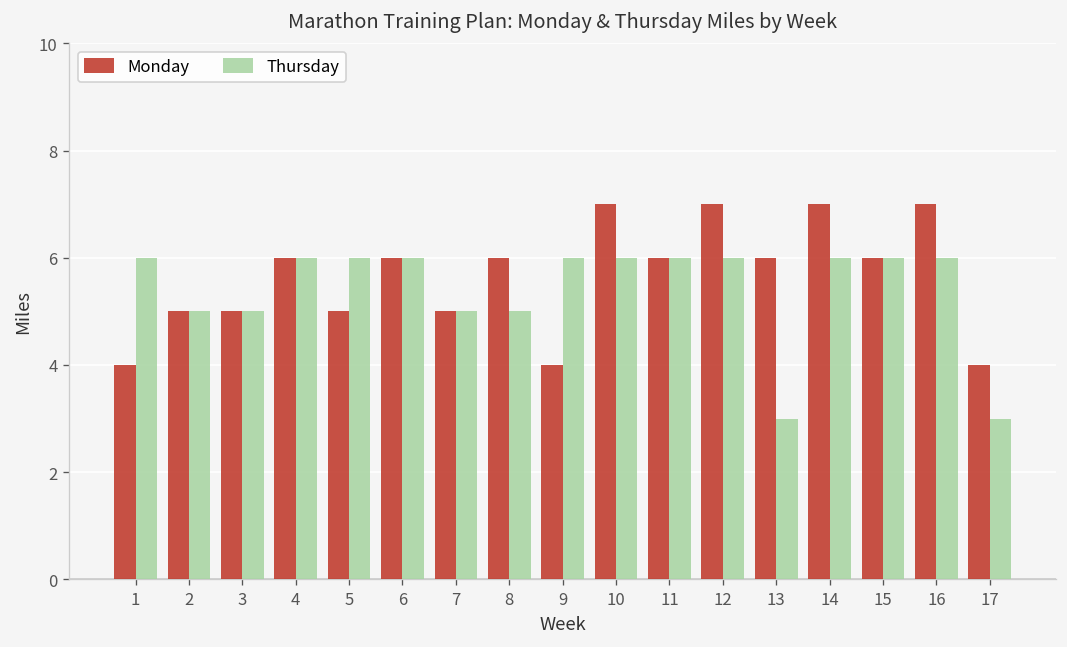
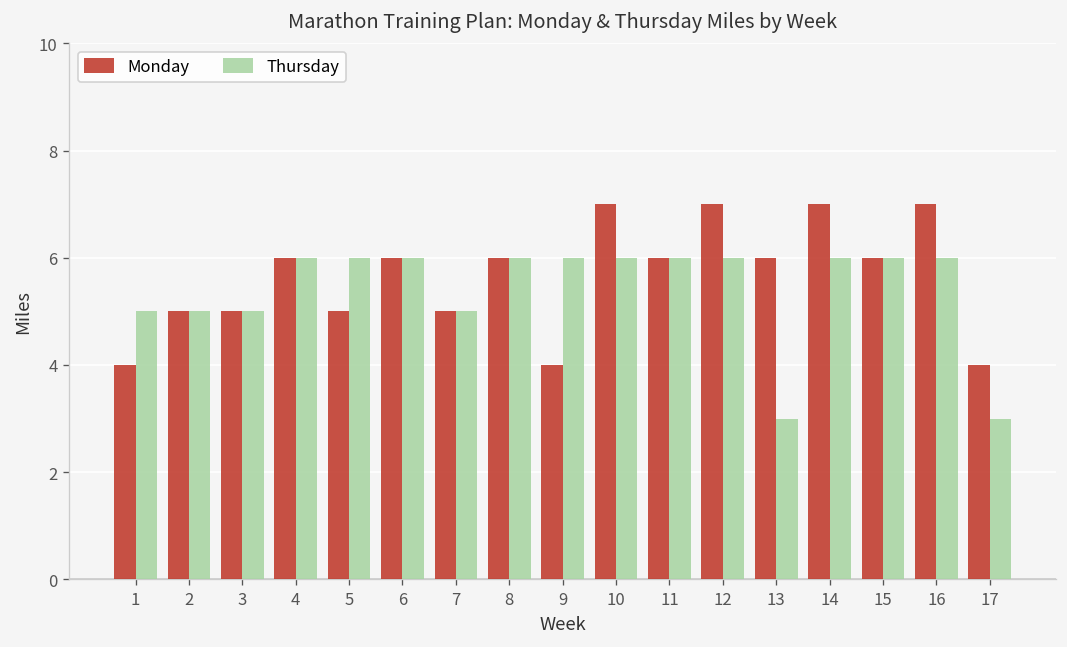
  {
    "Monday": {
      "1": 4,
      "2": 5,
      "3": 5,
      "4": 6,
      "5": 5,
      "6": 6,
      "7": 5,
      "8": 6,
      "9": 4,
      "10": 7,
      "11": 6,
      "12": 7,
      "13": 6,
      "14": 7,
      "15": 6,
      "16": 7,
      "17": 4
    },
    "Thursday": {
-     "1": 6,
+     "1": 5,
      "2": 5,
      "3": 5,
      "4": 6,
      "5": 6,
      "6": 6,
      "7": 5,
-     "8": 5,
+     "8": 6,
      "9": 6,
      "10": 6,
      "11": 6,
      "12": 6,
      "13": 3,
      "14": 6,
      "15": 6,
      "16": 6,
      "17": 3
    }
  }
